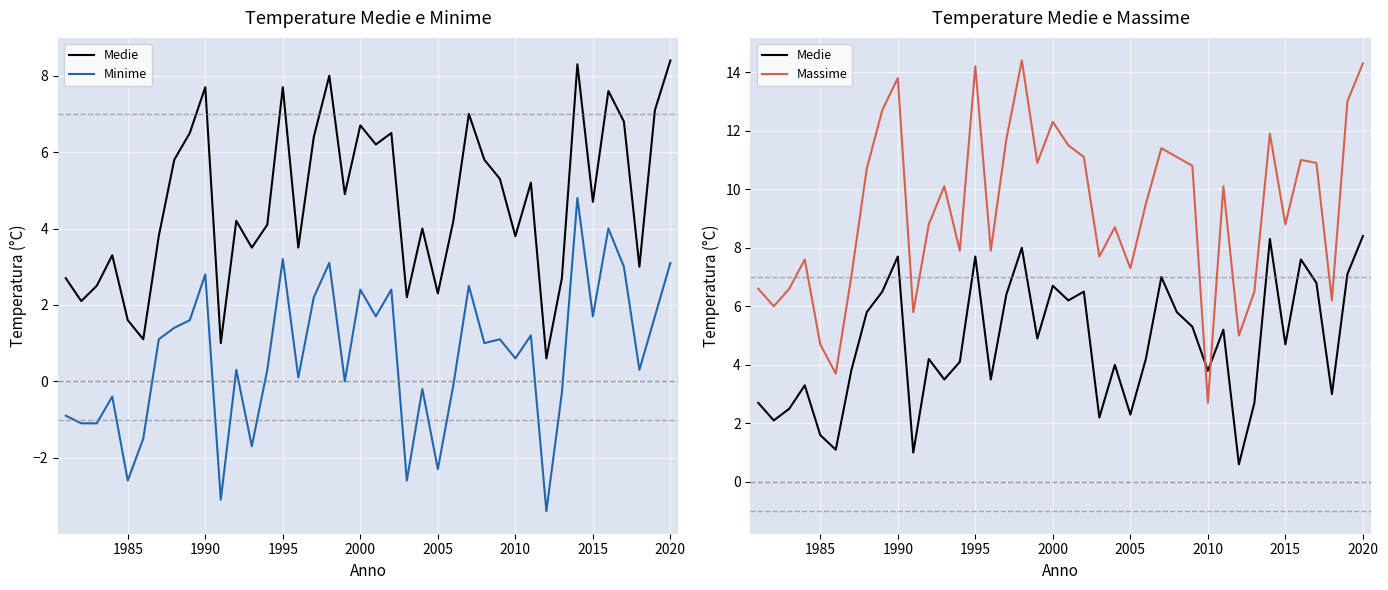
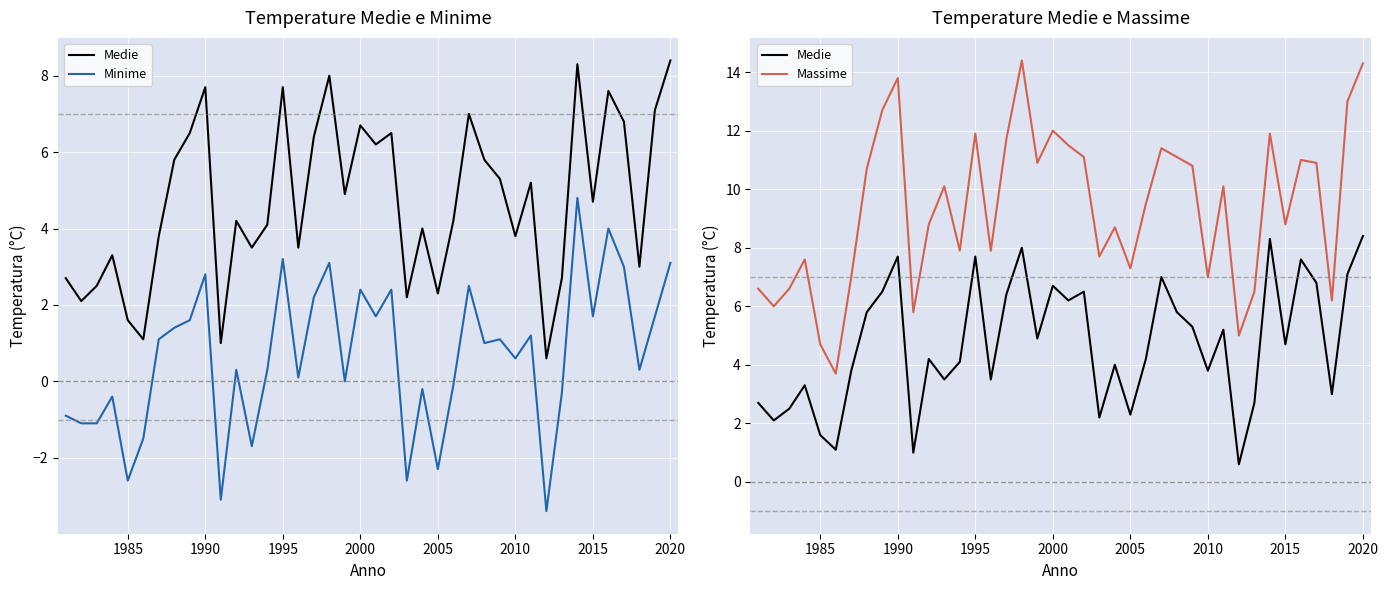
  {
    "Temperature Medie e Minime": {
      "Medie": {
        "1985": 1.6,
        "1990": 7.7,
        "1995": 7.7,
        "2000": 6.7,
        "2005": 2.3,
        "2010": 3.8,
        "2015": 4.7,
        "2020": 8.4
      },
      "Minime": {
        "1985": -2.6,
        "1990": 2.8,
        "1995": 3.2,
        "2000": 2.4,
        "2005": -2.3,
        "2010": 0.6,
        "2015": 1.7,
        "2020": 3.1
      }
    },
    "Temperature Medie e Massime": {
      "Medie": {
        "1985": 1.6,
        "1990": 7.7,
        "1995": 7.7,
        "2000": 6.7,
        "2005": 2.3,
        "2010": 3.8,
        "2015": 4.7,
        "2020": 8.4
      },
      "Massime": {
        "1985": 4.7,
        "1990": 13.8,
-       "1995": 14.2,
-       "2000": 12.3,
+       "1995": 11.9,
+       "2000": 12.0,
        "2005": 7.3,
-       "2010": 2.7,
+       "2010": 7.0,
        "2015": 8.8,
        "2020": 14.3
      }
    }
  }
